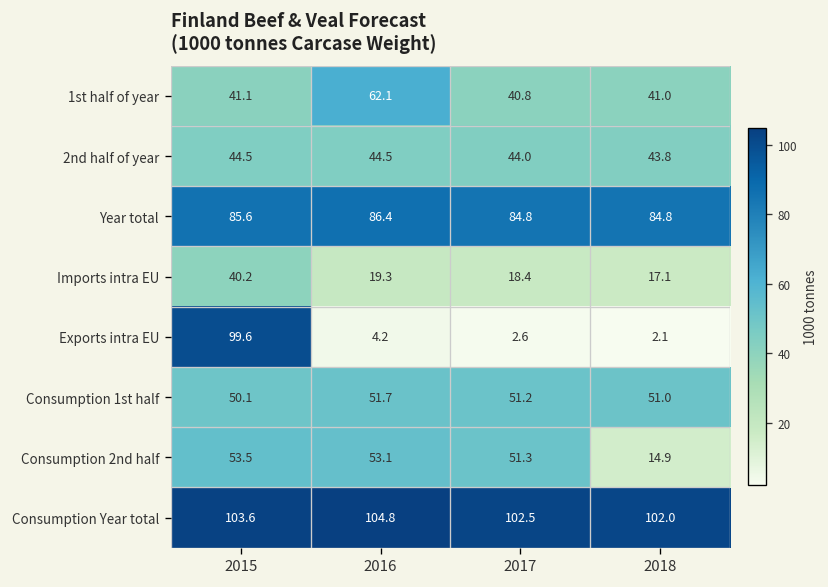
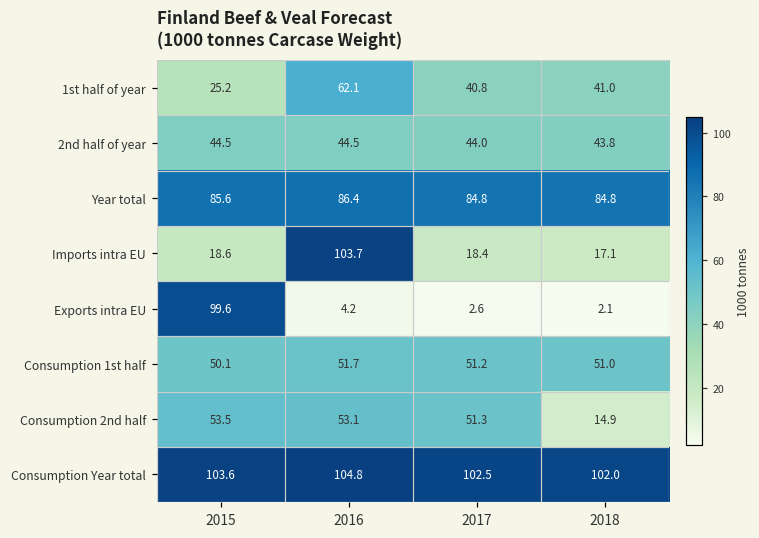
  {
    "1st half of year": {
-     "2015": 41.1,
+     "2015": 25.2,
      "2016": 62.1,
      "2017": 40.8,
      "2018": 41.0
    },
    "2nd half of year": {
      "2015": 44.5,
      "2016": 44.5,
      "2017": 44.0,
      "2018": 43.8
    },
    "Year total": {
      "2015": 85.6,
      "2016": 86.4,
      "2017": 84.8,
      "2018": 84.8
    },
    "Imports intra EU": {
-     "2015": 40.2,
-     "2016": 19.3,
+     "2015": 18.6,
+     "2016": 103.7,
      "2017": 18.4,
      "2018": 17.1
    },
    "Exports intra EU": {
      "2015": 99.6,
      "2016": 4.2,
      "2017": 2.6,
      "2018": 2.1
    },
    "Consumption 1st half": {
      "2015": 50.1,
      "2016": 51.7,
      "2017": 51.2,
      "2018": 51.0
    },
    "Consumption 2nd half": {
      "2015": 53.5,
      "2016": 53.1,
      "2017": 51.3,
      "2018": 14.9
    },
    "Consumption Year total": {
      "2015": 103.6,
      "2016": 104.8,
      "2017": 102.5,
      "2018": 102.0
    }
  }
